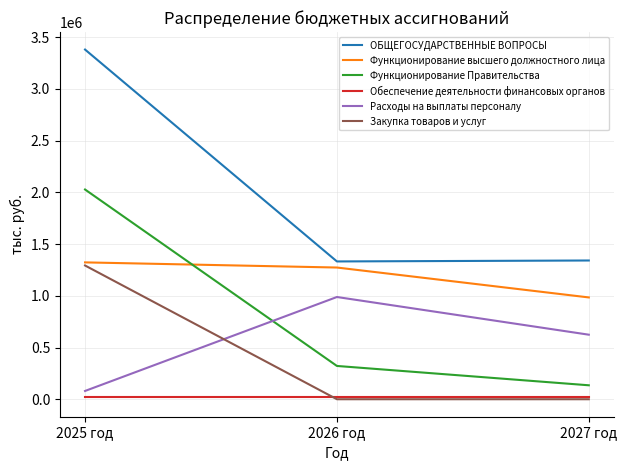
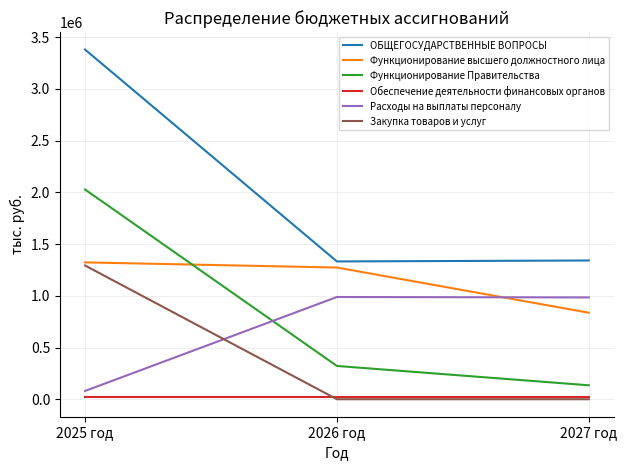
  {
    "ОБЩЕГОСУДАРСТВЕННЫЕ ВОПРОСЫ": {
      "2025 год": 3380000,
      "2026 год": 1330000,
      "2027 год": 1340000
    },
    "Функционирование высшего должностного лица": {
      "2025 год": 1320000,
      "2026 год": 1270000,
-     "2027 год": 980000
+     "2027 год": 840000
    },
    "Функционирование Правительства": {
      "2025 год": 2030000,
      "2026 год": 320000,
      "2027 год": 130000
    },
    "Обеспечение деятельности финансовых органов": {
      "2025 год": 20000
    },
    "Расходы на выплаты персоналу": {
      "2025 год": 80000,
      "2026 год": 990000,
-     "2027 год": 620000
+     "2027 год": 980000
    },
    "Закупка товаров и услуг": {
      "2025 год": 1290000
    }
  }
